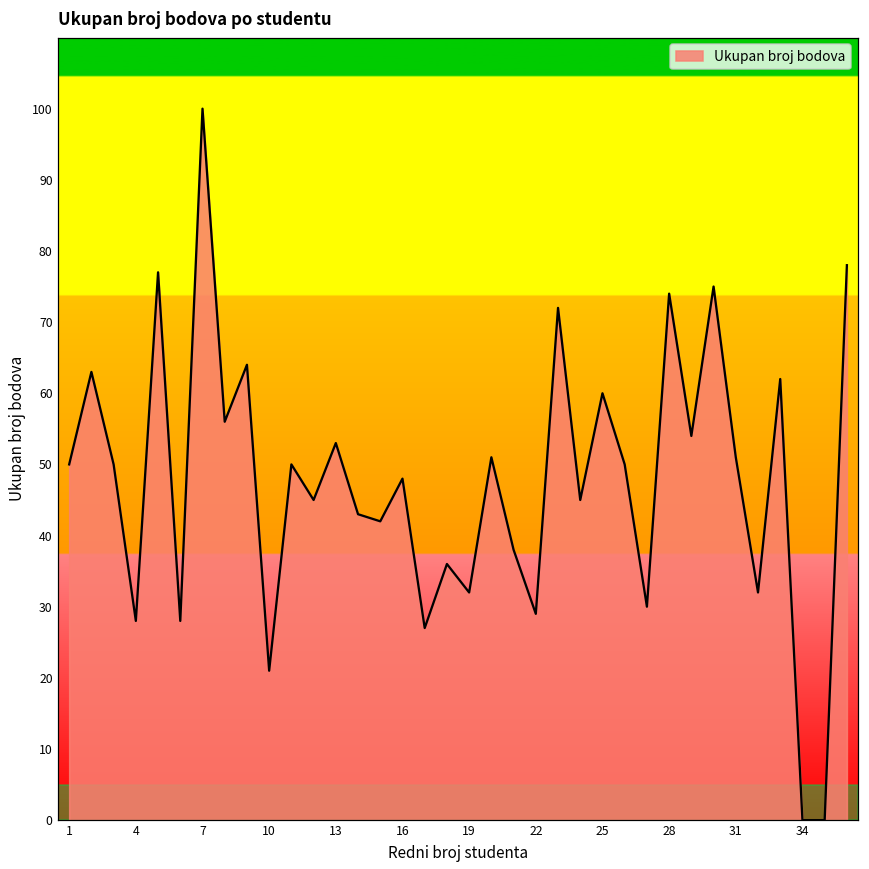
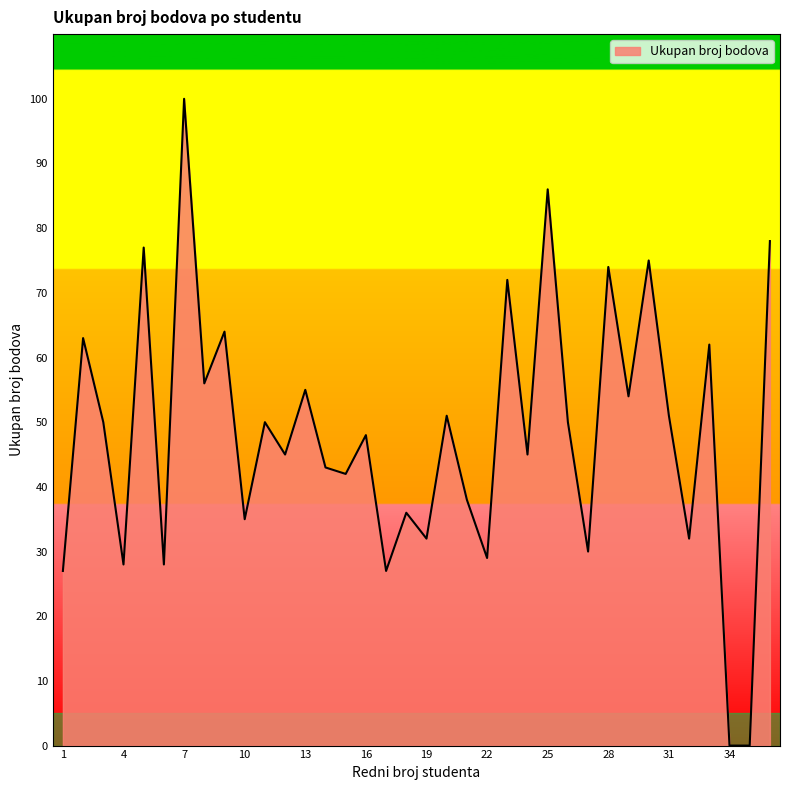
  {
-   "1": 50,
+   "1": 27,
    "4": 28,
    "7": 100,
-   "10": 21,
-   "13": 53,
+   "10": 35,
+   "13": 55,
    "16": 48,
    "19": 32,
    "22": 29,
-   "25": 60,
+   "25": 86,
    "28": 74,
    "31": 51
  }
